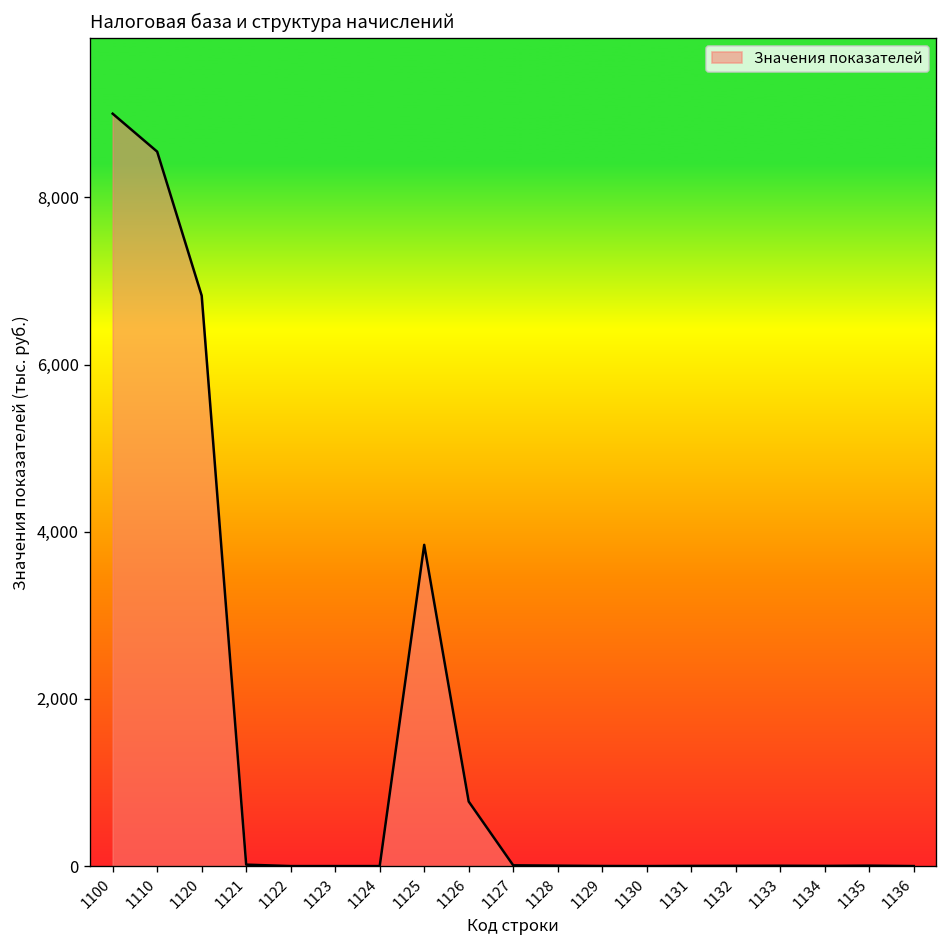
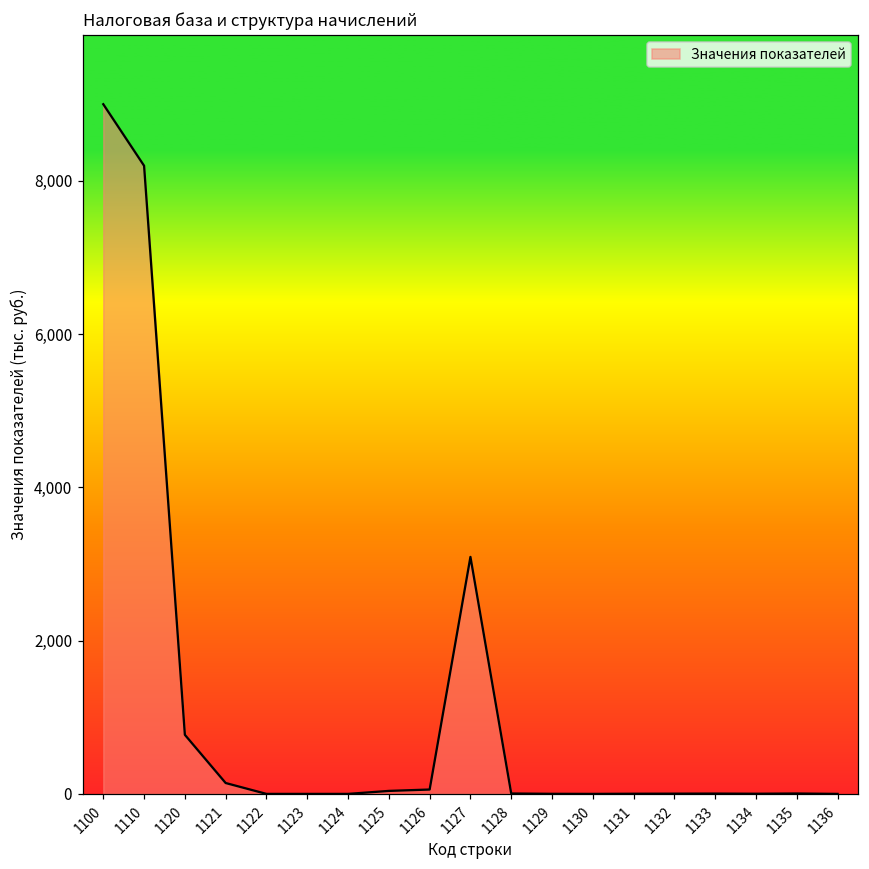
  {
    "1100": "9,000",
-   "1110": "8,500",
-   "1120": "6,800",
-   "1121": "0",
+   "1110": "8,200",
+   "1120": "800",
+   "1121": "100",
    "1122": "0",
    "1123": "0",
    "1124": "0",
-   "1125": "3,800",
-   "1126": "800",
-   "1127": "0",
+   "1125": "0",
+   "1126": "100",
+   "1127": "3,100",
    "1128": "0",
    "1129": "0",
    "1130": "0",
    "1131": "0",
    "1132": "0",
    "1133": "0",
    "1134": "0",
    "1135": "0",
    "1136": "0"
  }
